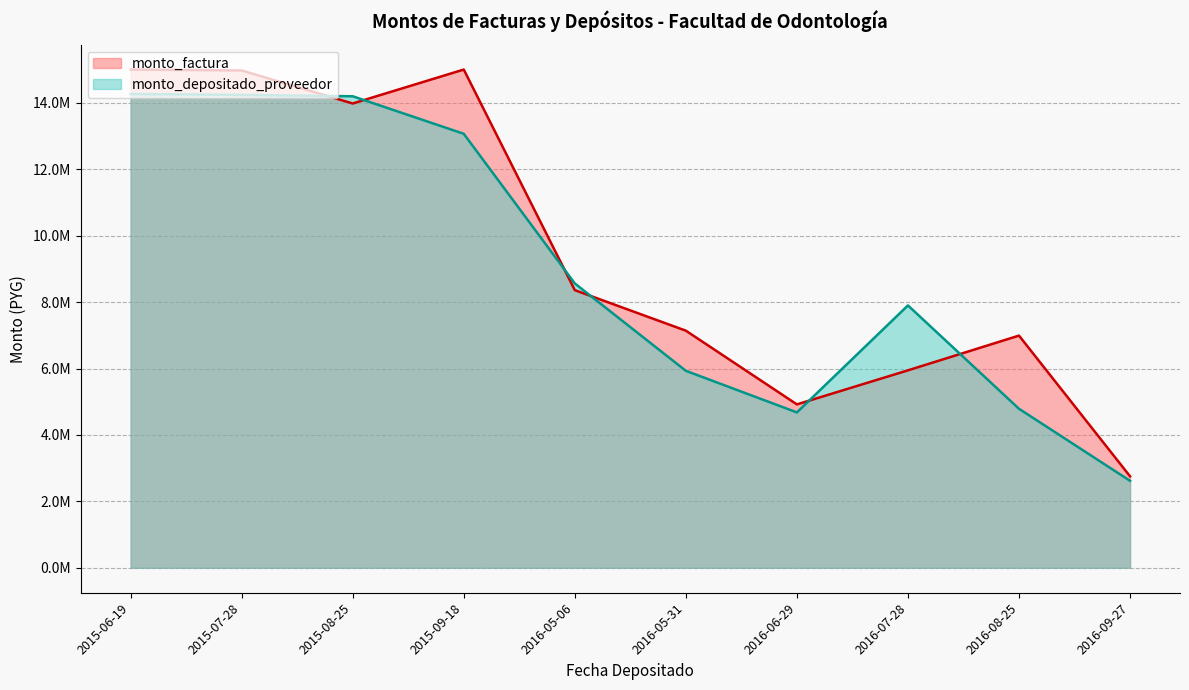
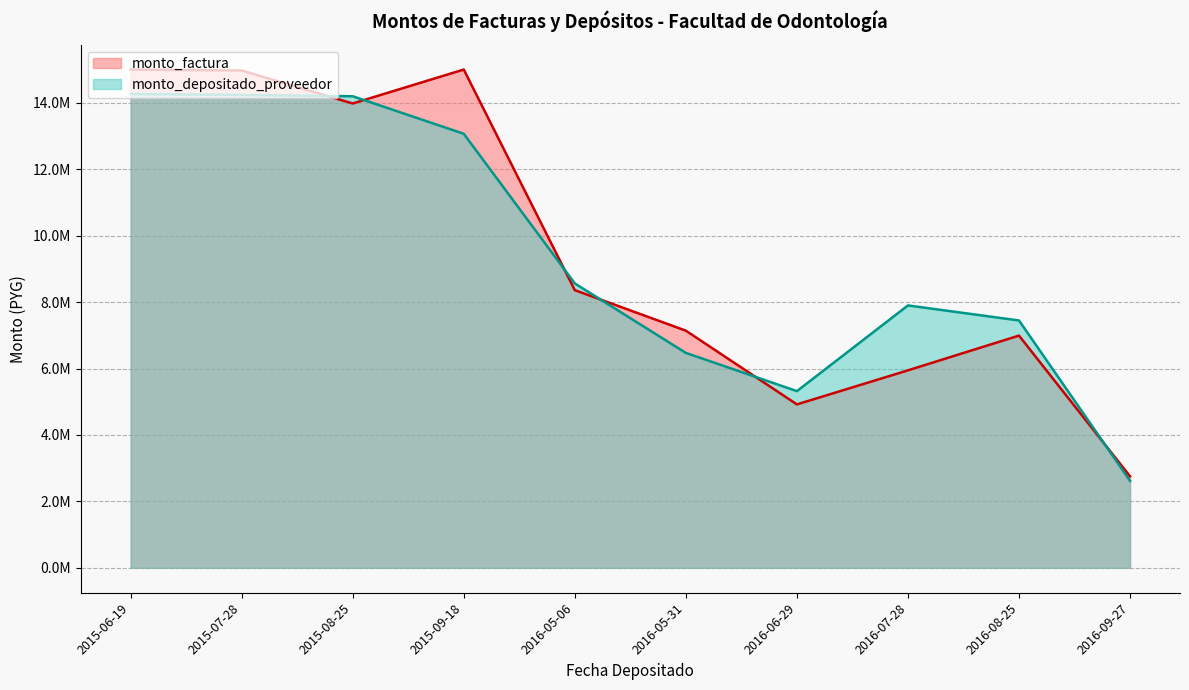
  {
    "monto_factura": {
      "2015-08-25": 14000000,
      "2015-09-18": 15000000,
      "2016-05-06": 8400000,
      "2016-05-31": 7100000,
      "2016-06-29": 4900000,
      "2016-07-28": 5900000,
      "2016-08-25": 7000000,
      "2016-09-27": 2800000
    },
    "monto_depositado_proveedor": {
      "2015-08-25": 14200000,
      "2015-09-18": 13100000,
      "2016-05-06": 8600000,
-     "2016-05-31": 5900000,
-     "2016-06-29": 4700000,
+     "2016-05-31": 6500000,
+     "2016-06-29": 5300000,
      "2016-07-28": 7900000,
-     "2016-08-25": 4800000,
+     "2016-08-25": 7400000,
      "2016-09-27": 2600000
    }
  }
